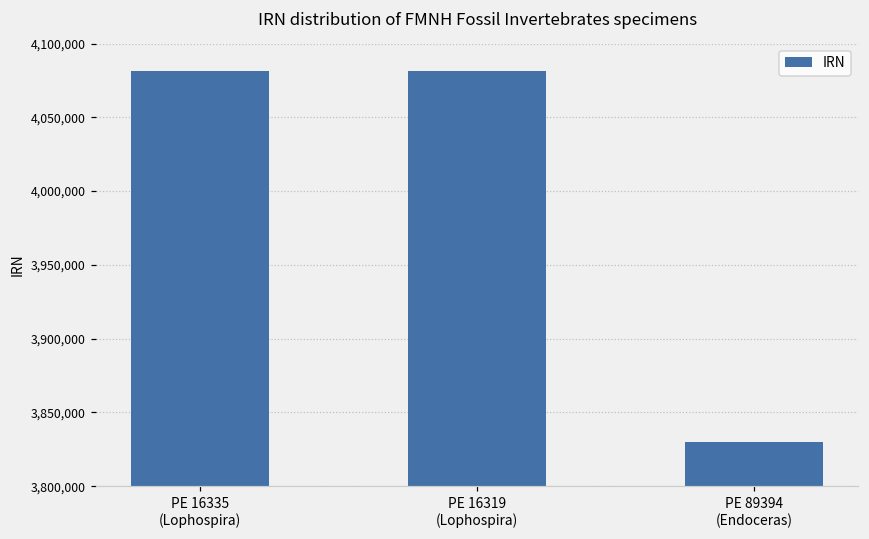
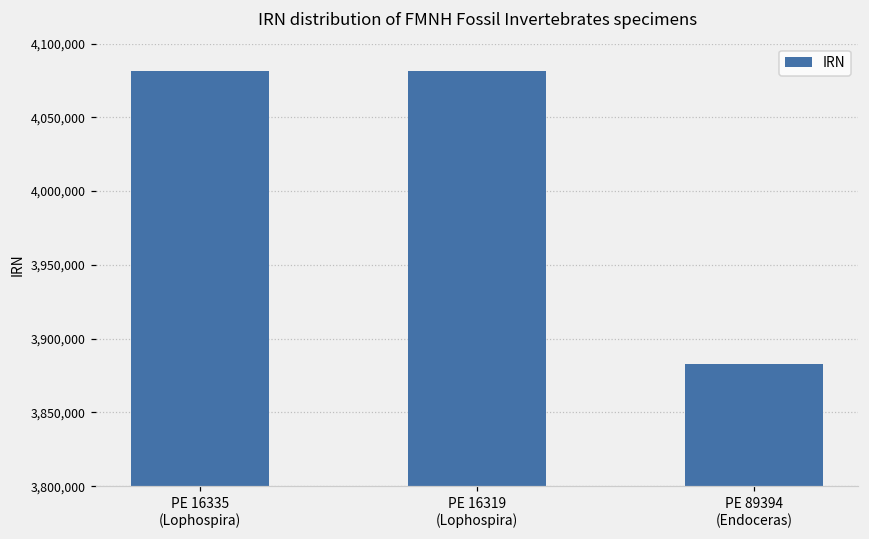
  {
    "PE 16335 (Lophospira)": "4,081,000",
    "PE 16319 (Lophospira)": "4,081,000",
-   "PE 89394 (Endoceras)": "3,830,000"
+   "PE 89394 (Endoceras)": "3,883,000"
  }
